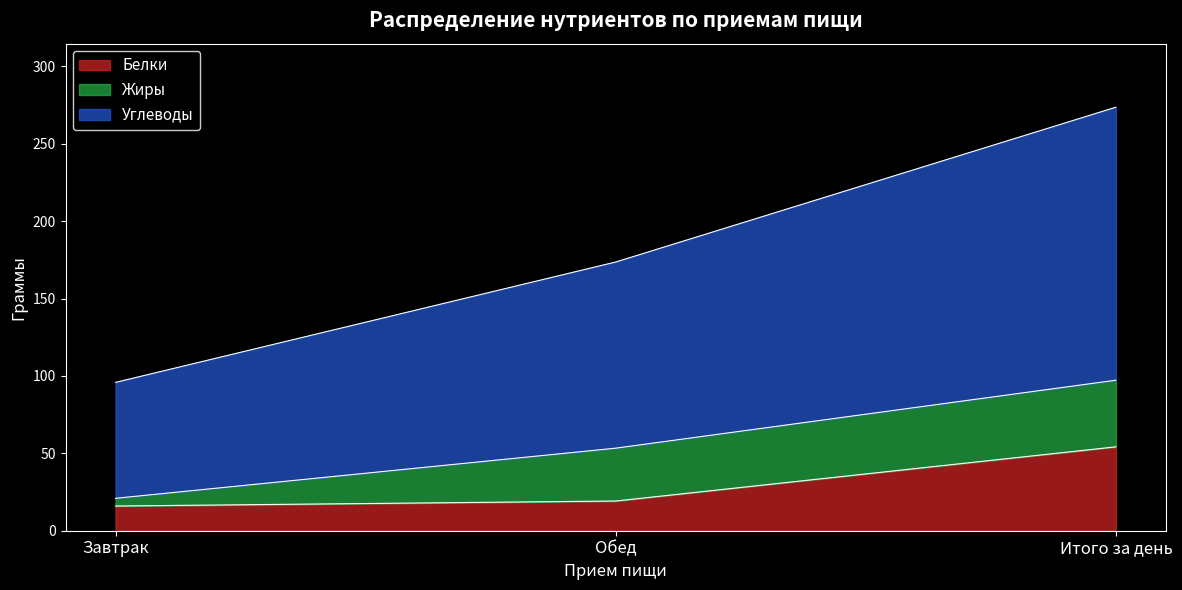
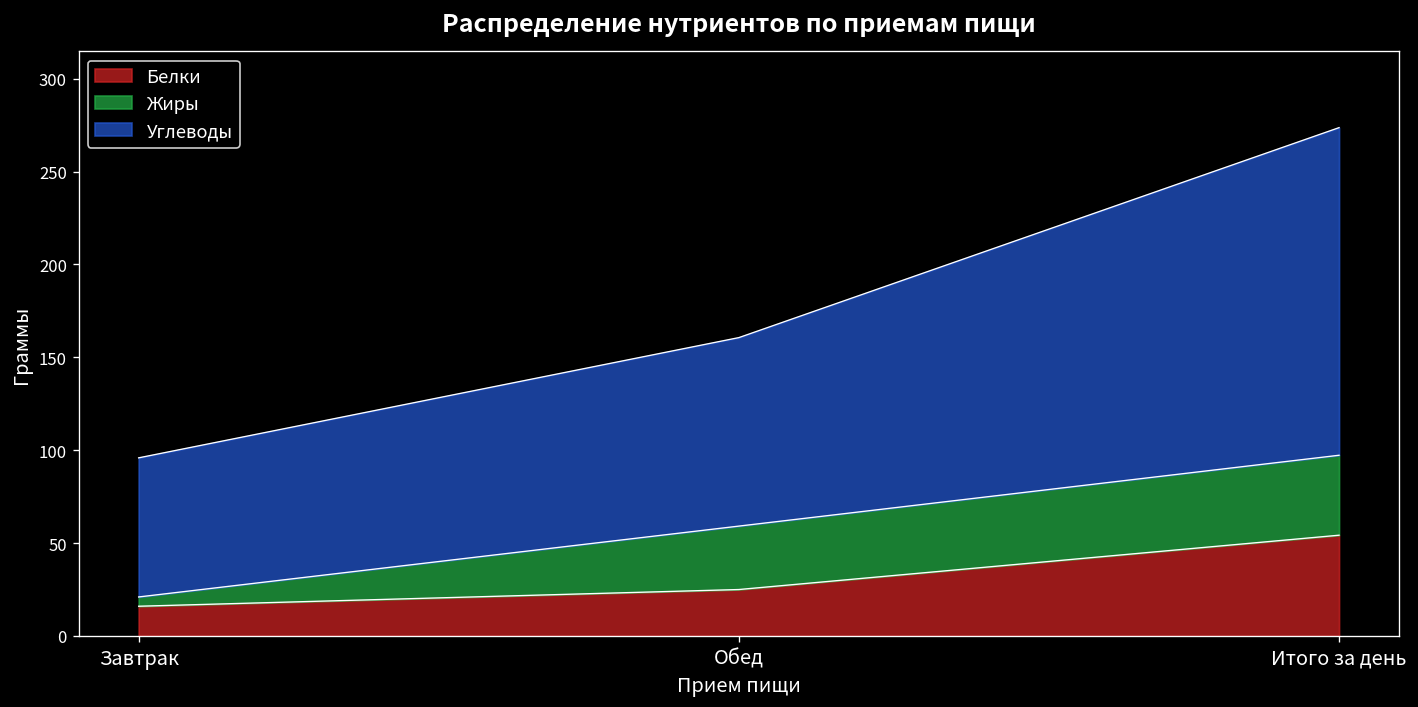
  {
    "Белки": {
      "Завтрак": 16,
-     "Обед": 19,
+     "Обед": 25,
      "Итого за день": 54
    },
    "Жиры": {
      "Завтрак": 5,
      "Обед": 34,
      "Итого за день": 43
    },
    "Углеводы": {
      "Завтрак": 75,
-     "Обед": 120,
+     "Обед": 102,
      "Итого за день": 176
    }
  }
